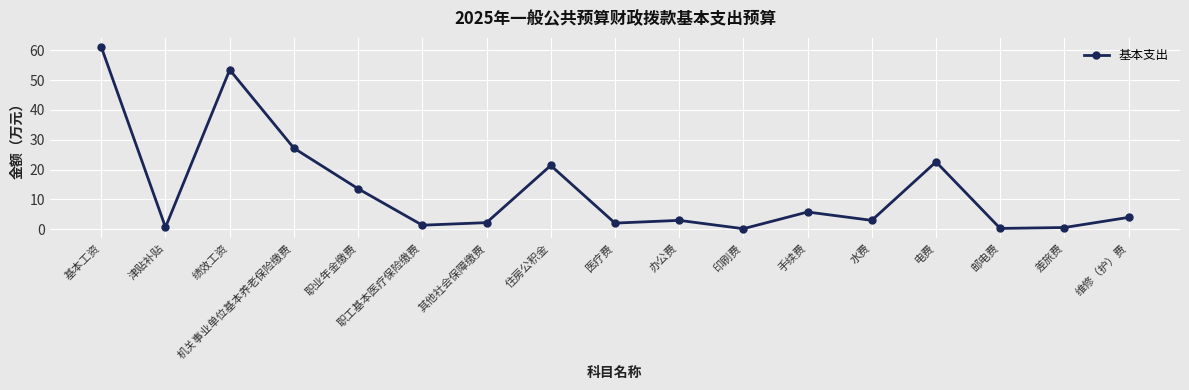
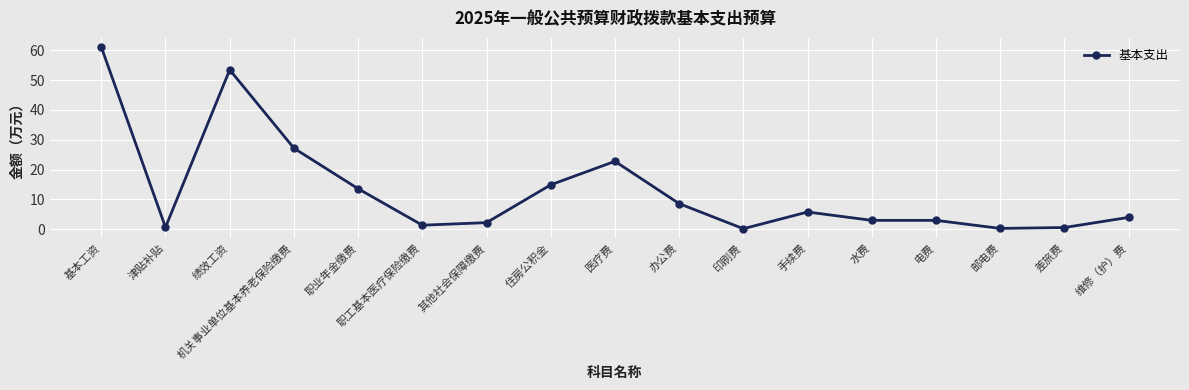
  {
    "基本工资": 61,
    "津贴补贴": 1,
    "绩效工资": 53,
    "机关事业单位基本养老保险缴费": 27,
    "职业年金缴费": 14,
    "职工基本医疗保险缴费": 1,
    "其他社会保障缴费": 2,
-   "住房公积金": 21,
-   "医疗费": 2,
-   "办公费": 3,
+   "住房公积金": 15,
+   "医疗费": 23,
+   "办公费": 9,
    "印刷费": 0,
    "手续费": 6,
    "水费": 3,
-   "电费": 23,
+   "电费": 3,
    "邮电费": 0,
    "差旅费": 1,
    "维修（护）费": 4
  }
